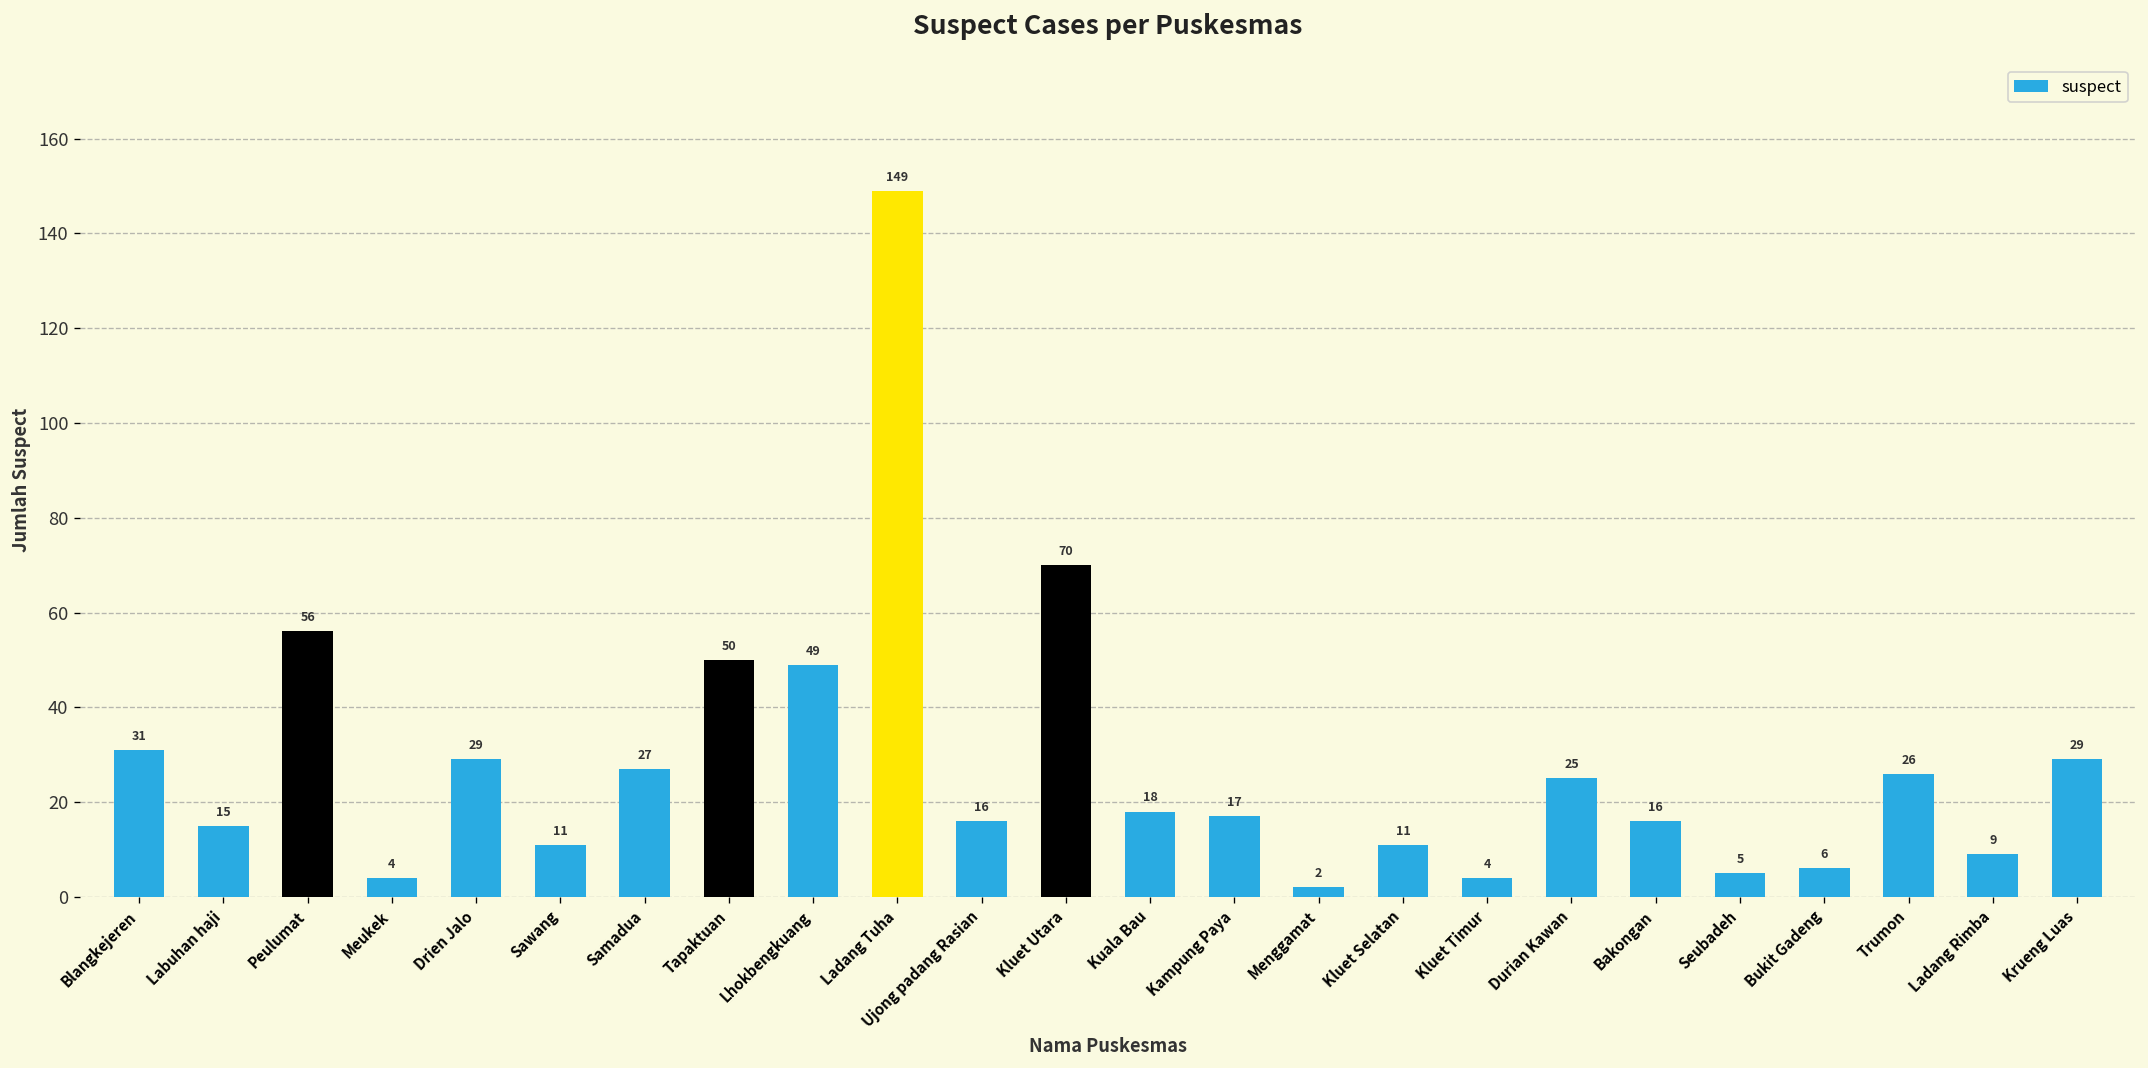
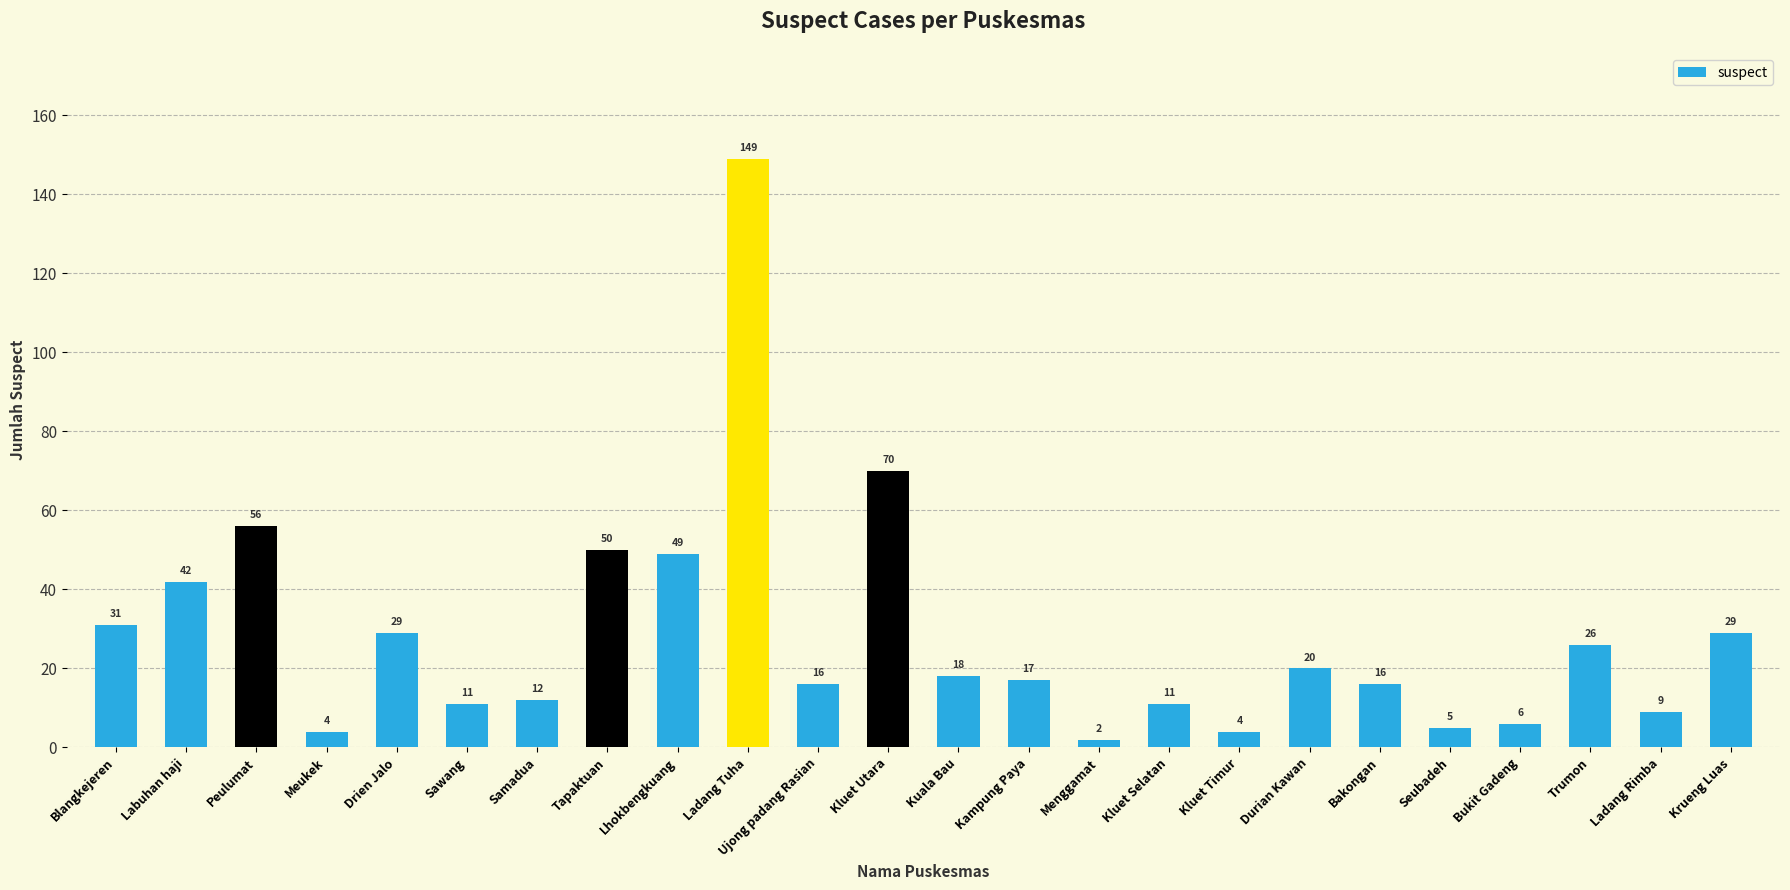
  {
    "Blangkejeren": 31,
-   "Labuhan haji": 15,
+   "Labuhan haji": 42,
    "Peulumat": 56,
    "Meukek": 4,
    "Drien Jalo": 29,
    "Sawang": 11,
-   "Samadua": 27,
+   "Samadua": 12,
    "Tapaktuan": 50,
    "Lhokbengkuang": 49,
    "Ladang Tuha": 149,
    "Ujong padang Rasian": 16,
    "Kluet Utara": 70,
    "Kuala Bau": 18,
    "Kampung Paya": 17,
    "Menggamat": 2,
    "Kluet Selatan": 11,
    "Kluet Timur": 4,
-   "Durian Kawan": 25,
+   "Durian Kawan": 20,
    "Bakongan": 16,
    "Seubadeh": 5,
    "Bukit Gadeng": 6,
    "Trumon": 26,
    "Ladang Rimba": 9,
    "Krueng Luas": 29
  }
